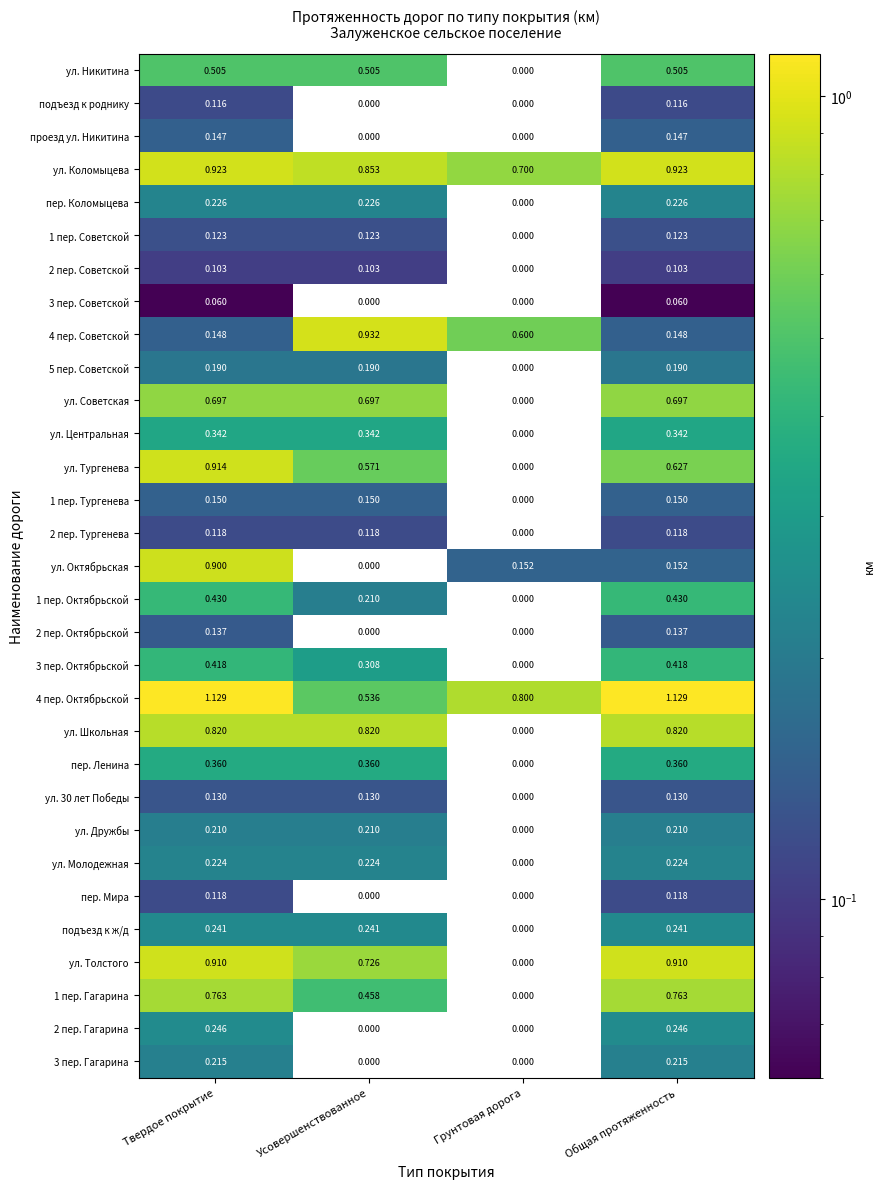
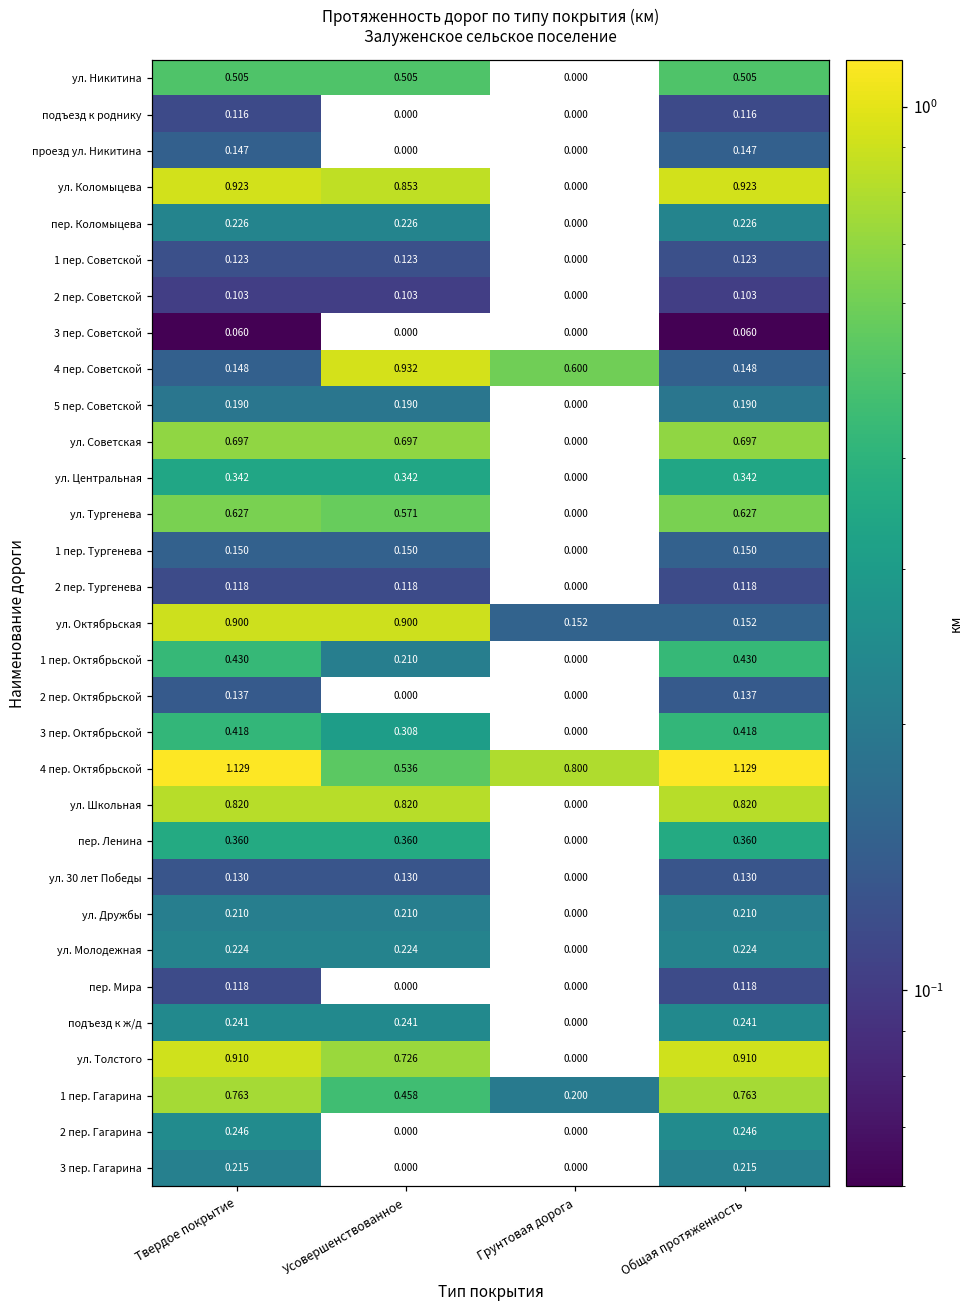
  {
    "ул. Никитина": {
      "Твердое покрытие": 0.505,
      "Усовершенствованное": 0.505,
      "Грунтовая дорога": 0.000,
      "Общая протяженность": 0.505
    },
    "подъезд к роднику": {
      "Твердое покрытие": 0.116,
      "Усовершенствованное": 0.000,
      "Грунтовая дорога": 0.000,
      "Общая протяженность": 0.116
    },
    "проезд ул. Никитина": {
      "Твердое покрытие": 0.147,
      "Усовершенствованное": 0.000,
      "Грунтовая дорога": 0.000,
      "Общая протяженность": 0.147
    },
    "ул. Коломыцева": {
      "Твердое покрытие": 0.923,
      "Усовершенствованное": 0.853,
-     "Грунтовая дорога": 0.700,
+     "Грунтовая дорога": 0.000,
      "Общая протяженность": 0.923
    },
    "пер. Коломыцева": {
      "Твердое покрытие": 0.226,
      "Усовершенствованное": 0.226,
      "Грунтовая дорога": 0.000,
      "Общая протяженность": 0.226
    },
    "1 пер. Советской": {
      "Твердое покрытие": 0.123,
      "Усовершенствованное": 0.123,
      "Грунтовая дорога": 0.000,
      "Общая протяженность": 0.123
    },
    "2 пер. Советской": {
      "Твердое покрытие": 0.103,
      "Усовершенствованное": 0.103,
      "Грунтовая дорога": 0.000,
      "Общая протяженность": 0.103
    },
    "3 пер. Советской": {
      "Твердое покрытие": 0.060,
      "Усовершенствованное": 0.000,
      "Грунтовая дорога": 0.000,
      "Общая протяженность": 0.060
    },
    "4 пер. Советской": {
      "Твердое покрытие": 0.148,
      "Усовершенствованное": 0.932,
      "Грунтовая дорога": 0.600,
      "Общая протяженность": 0.148
    },
    "5 пер. Советской": {
      "Твердое покрытие": 0.190,
      "Усовершенствованное": 0.190,
      "Грунтовая дорога": 0.000,
      "Общая протяженность": 0.190
    },
    "ул. Советская": {
      "Твердое покрытие": 0.697,
      "Усовершенствованное": 0.697,
      "Грунтовая дорога": 0.000,
      "Общая протяженность": 0.697
    },
    "ул. Центральная": {
      "Твердое покрытие": 0.342,
      "Усовершенствованное": 0.342,
      "Грунтовая дорога": 0.000,
      "Общая протяженность": 0.342
    },
    "ул. Тургенева": {
-     "Твердое покрытие": 0.914,
+     "Твердое покрытие": 0.627,
      "Усовершенствованное": 0.571,
      "Грунтовая дорога": 0.000,
      "Общая протяженность": 0.627
    },
    "1 пер. Тургенева": {
      "Твердое покрытие": 0.150,
      "Усовершенствованное": 0.150,
      "Грунтовая дорога": 0.000,
      "Общая протяженность": 0.150
    },
    "2 пер. Тургенева": {
      "Твердое покрытие": 0.118,
      "Усовершенствованное": 0.118,
      "Грунтовая дорога": 0.000,
      "Общая протяженность": 0.118
    },
    "ул. Октябрьская": {
      "Твердое покрытие": 0.900,
-     "Усовершенствованное": 0.000,
+     "Усовершенствованное": 0.900,
      "Грунтовая дорога": 0.152,
      "Общая протяженность": 0.152
    },
    "1 пер. Октябрьской": {
      "Твердое покрытие": 0.430,
      "Усовершенствованное": 0.210,
      "Грунтовая дорога": 0.000,
      "Общая протяженность": 0.430
    },
    "2 пер. Октябрьской": {
      "Твердое покрытие": 0.137,
      "Усовершенствованное": 0.000,
      "Грунтовая дорога": 0.000,
      "Общая протяженность": 0.137
    },
    "3 пер. Октябрьской": {
      "Твердое покрытие": 0.418,
      "Усовершенствованное": 0.308,
      "Грунтовая дорога": 0.000,
      "Общая протяженность": 0.418
    },
    "4 пер. Октябрьской": {
      "Твердое покрытие": 1.129,
      "Усовершенствованное": 0.536,
      "Грунтовая дорога": 0.800,
      "Общая протяженность": 1.129
    },
    "ул. Школьная": {
      "Твердое покрытие": 0.820,
      "Усовершенствованное": 0.820,
      "Грунтовая дорога": 0.000,
      "Общая протяженность": 0.820
    },
    "пер. Ленина": {
      "Твердое покрытие": 0.360,
      "Усовершенствованное": 0.360,
      "Грунтовая дорога": 0.000,
      "Общая протяженность": 0.360
    },
    "ул. 30 лет Победы": {
      "Твердое покрытие": 0.130,
      "Усовершенствованное": 0.130,
      "Грунтовая дорога": 0.000,
      "Общая протяженность": 0.130
    },
    "ул. Дружбы": {
      "Твердое покрытие": 0.210,
      "Усовершенствованное": 0.210,
      "Грунтовая дорога": 0.000,
      "Общая протяженность": 0.210
    },
    "ул. Молодежная": {
      "Твердое покрытие": 0.224,
      "Усовершенствованное": 0.224,
      "Грунтовая дорога": 0.000,
      "Общая протяженность": 0.224
    },
    "пер. Мира": {
      "Твердое покрытие": 0.118,
      "Усовершенствованное": 0.000,
      "Грунтовая дорога": 0.000,
      "Общая протяженность": 0.118
    },
    "подъезд к ж/д": {
      "Твердое покрытие": 0.241,
      "Усовершенствованное": 0.241,
      "Грунтовая дорога": 0.000,
      "Общая протяженность": 0.241
    },
    "ул. Толстого": {
      "Твердое покрытие": 0.910,
      "Усовершенствованное": 0.726,
      "Грунтовая дорога": 0.000,
      "Общая протяженность": 0.910
    },
    "1 пер. Гагарина": {
      "Твердое покрытие": 0.763,
      "Усовершенствованное": 0.458,
-     "Грунтовая дорога": 0.000,
+     "Грунтовая дорога": 0.200,
      "Общая протяженность": 0.763
    },
    "2 пер. Гагарина": {
      "Твердое покрытие": 0.246,
      "Усовершенствованное": 0.000,
      "Грунтовая дорога": 0.000,
      "Общая протяженность": 0.246
    },
    "3 пер. Гагарина": {
      "Твердое покрытие": 0.215,
      "Усовершенствованное": 0.000,
      "Грунтовая дорога": 0.000,
      "Общая протяженность": 0.215
    }
  }
